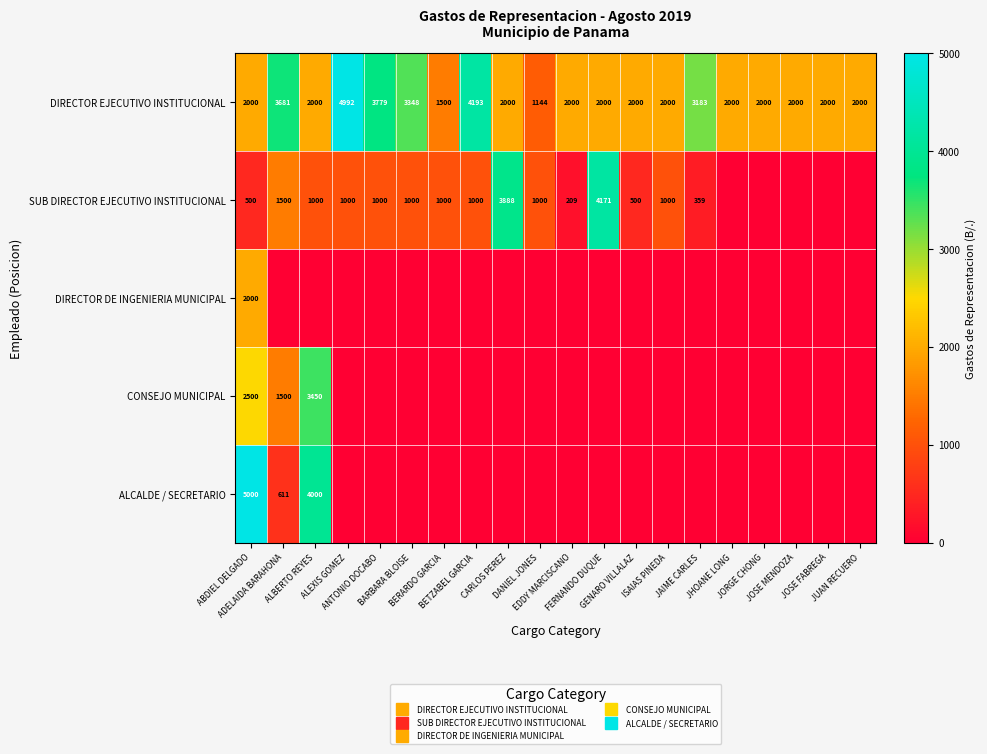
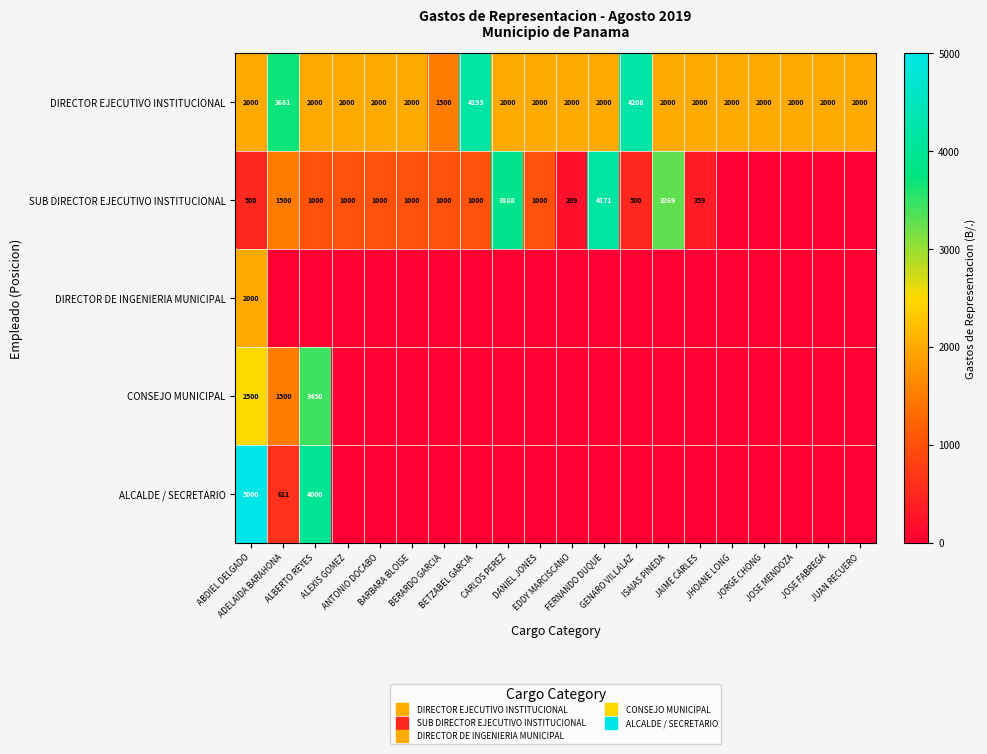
  {
    "DIRECTOR EJECUTIVO INSTITUCIONAL": {
      "ABDIEL DELGADO": 2000,
      "ADELAIDA BARAHONA": 3681,
      "ALBERTO REYES": 2000,
-     "ALEXIS GOMEZ": 4992,
-     "ANTONIO DOCABO": 3779,
-     "BARBARA BLOISE": 3348,
+     "ALEXIS GOMEZ": 2000,
+     "ANTONIO DOCABO": 2000,
+     "BARBARA BLOISE": 2000,
      "BERARDO GARCIA": 1500,
      "BETZABEL GARCIA": 4193,
      "CARLOS PEREZ": 2000,
-     "DANIEL JONES": 1144,
+     "DANIEL JONES": 2000,
      "EDDY MARCISCANO": 2000,
      "FERNANDO DUQUE": 2000,
-     "GENARO VILLALAZ": 2000,
+     "GENARO VILLALAZ": 4208,
      "ISAIAS PINEDA": 2000,
-     "JAIME CARLES": 3183,
+     "JAIME CARLES": 2000,
      "JHOANE LONG": 2000,
      "JORGE CHONG": 2000,
      "JOSE MENDOZA": 2000,
      "JOSE FABREGA": 2000,
      "JUAN RECUERO": 2000
    },
    "SUB DIRECTOR EJECUTIVO INSTITUCIONAL": {
      "ABDIEL DELGADO": 500,
      "ADELAIDA BARAHONA": 1500,
      "ALBERTO REYES": 1000,
      "ALEXIS GOMEZ": 1000,
      "ANTONIO DOCABO": 1000,
      "BARBARA BLOISE": 1000,
      "BERARDO GARCIA": 1000,
      "BETZABEL GARCIA": 1000,
      "CARLOS PEREZ": 3888,
      "DANIEL JONES": 1000,
      "EDDY MARCISCANO": 209,
      "FERNANDO DUQUE": 4171,
      "GENARO VILLALAZ": 500,
-     "ISAIAS PINEDA": 1000,
+     "ISAIAS PINEDA": 3269,
      "JAIME CARLES": 359
    },
    "DIRECTOR DE INGENIERIA MUNICIPAL": {
      "ABDIEL DELGADO": 2000
    },
    "CONSEJO MUNICIPAL": {
      "ABDIEL DELGADO": 2500,
      "ADELAIDA BARAHONA": 1500,
      "ALBERTO REYES": 3450
    },
    "ALCALDE / SECRETARIO": {
      "ABDIEL DELGADO": 5000,
      "ADELAIDA BARAHONA": 611,
      "ALBERTO REYES": 4000
    }
  }
